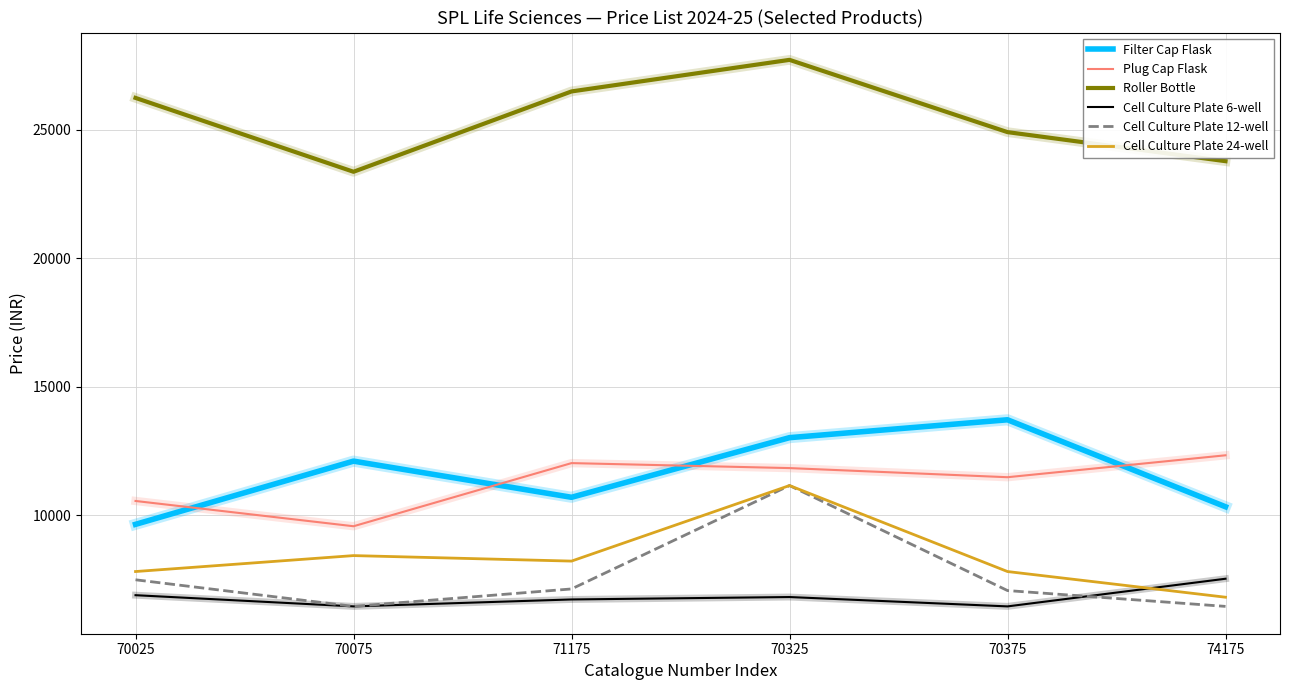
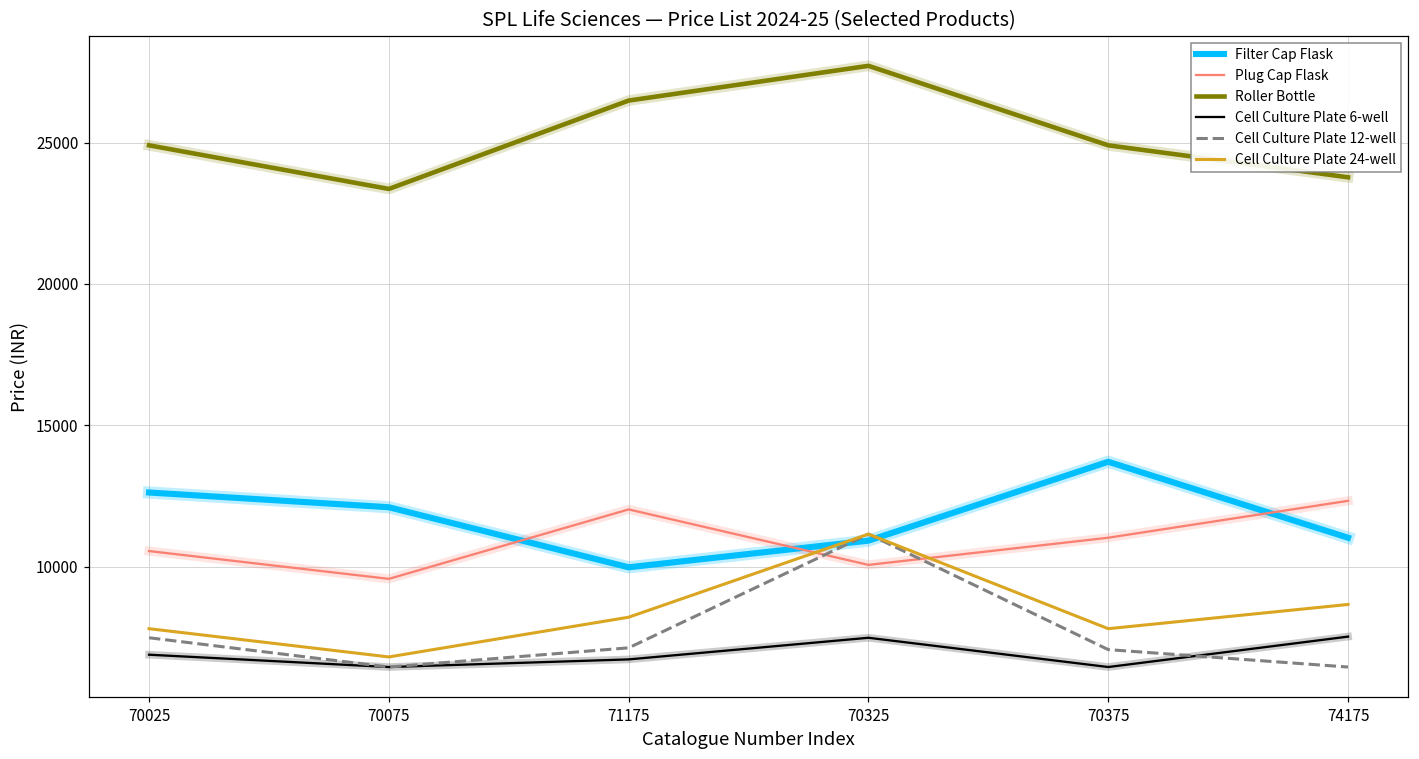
  {
    "Filter Cap Flask": {
-     "70025": 9600,
+     "70025": 12600,
      "70075": 12100,
-     "71175": 10700,
-     "70325": 13000,
+     "71175": 10000,
+     "70325": 10900,
      "70375": 13700,
-     "74175": 10300
+     "74175": 11000
    },
    "Plug Cap Flask": {
      "70025": 10600,
      "70075": 9600,
      "71175": 12000,
-     "70325": 11800,
-     "70375": 11500,
+     "70325": 10100,
+     "70375": 11000,
      "74175": 12300
    },
    "Roller Bottle": {
-     "70025": 26200,
+     "70025": 24900,
      "70075": 23400,
      "71175": 26500,
      "70325": 27700,
      "70375": 24900,
      "74175": 23800
    },
    "Cell Culture Plate 6-well": {
      "70025": 6900,
      "71175": 6700,
-     "70325": 6800,
+     "70325": 7500,
      "70375": 6500,
      "74175": 7500
    },
    "Cell Culture Plate 12-well": {
      "70025": 7500,
      "71175": 7100,
      "70375": 7100,
      "74175": 6500
    },
    "Cell Culture Plate 24-well": {
      "70025": 7800,
-     "70075": 8400,
+     "70075": 6800,
      "71175": 8200,
      "70375": 7800,
-     "74175": 6800
+     "74175": 8700
    }
  }
